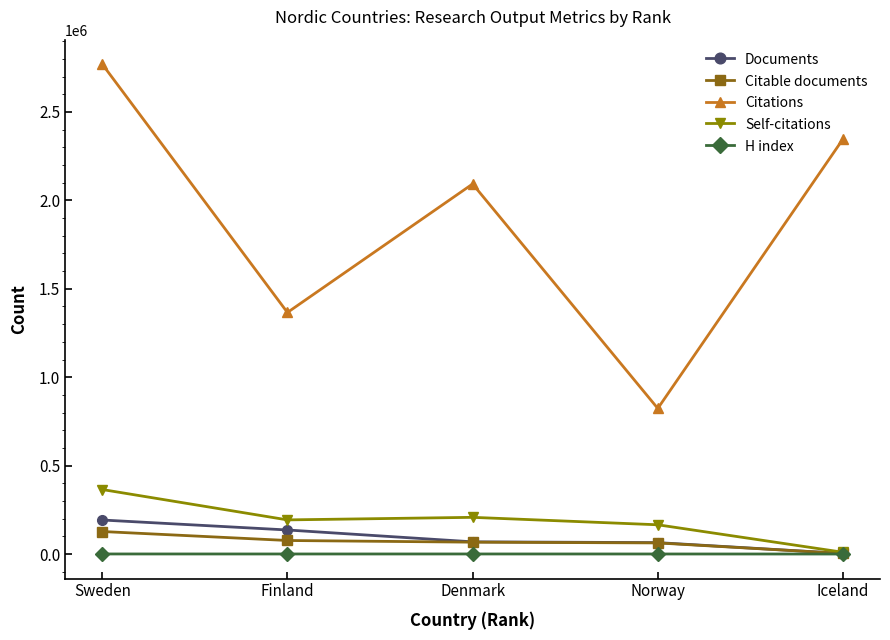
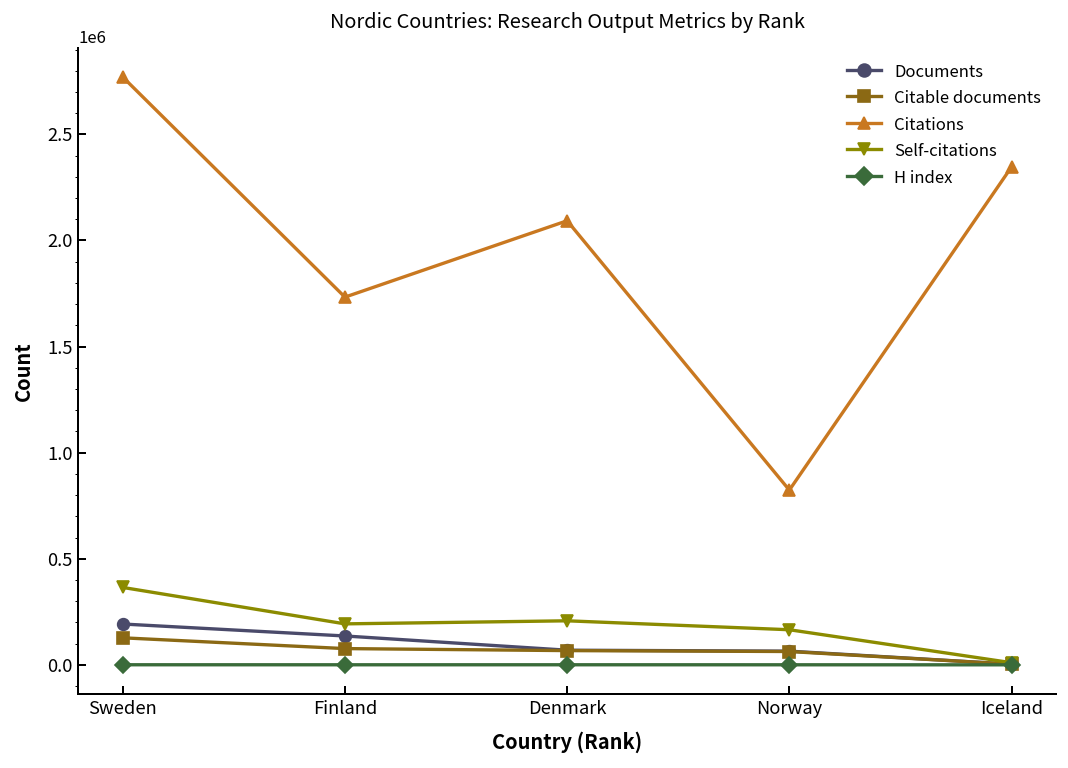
  {
    "Documents": {
      "Sweden": 190000,
      "Finland": 140000
    },
    "Citations": {
      "Sweden": 2770000,
-     "Finland": 1370000,
+     "Finland": 1730000,
      "Denmark": 2090000,
      "Norway": 820000,
      "Iceland": 2350000
    },
    "H index": {
      "Sweden": 0,
      "Finland": 0,
      "Denmark": 0,
      "Norway": 0
    }
  }
